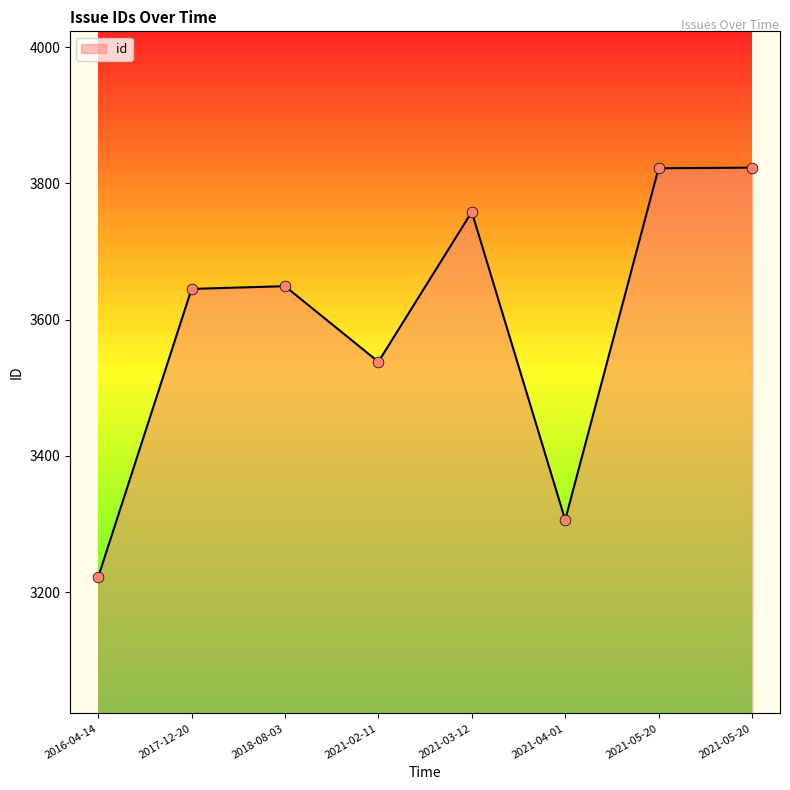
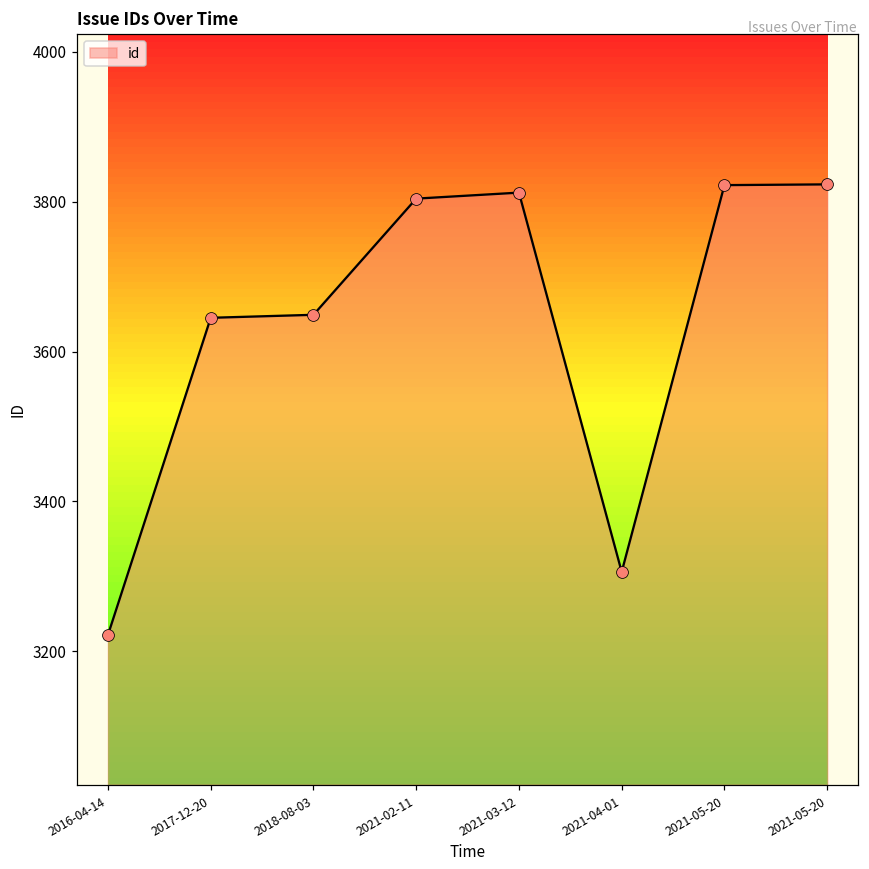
  {
    "2016-04-14": 3220,
    "2017-12-20": 3650,
    "2018-08-03": 3650,
-   "2021-02-11": 3540,
-   "2021-03-12": 3760,
+   "2021-02-11": 3800,
+   "2021-03-12": 3810,
    "2021-04-01": 3310
  }
